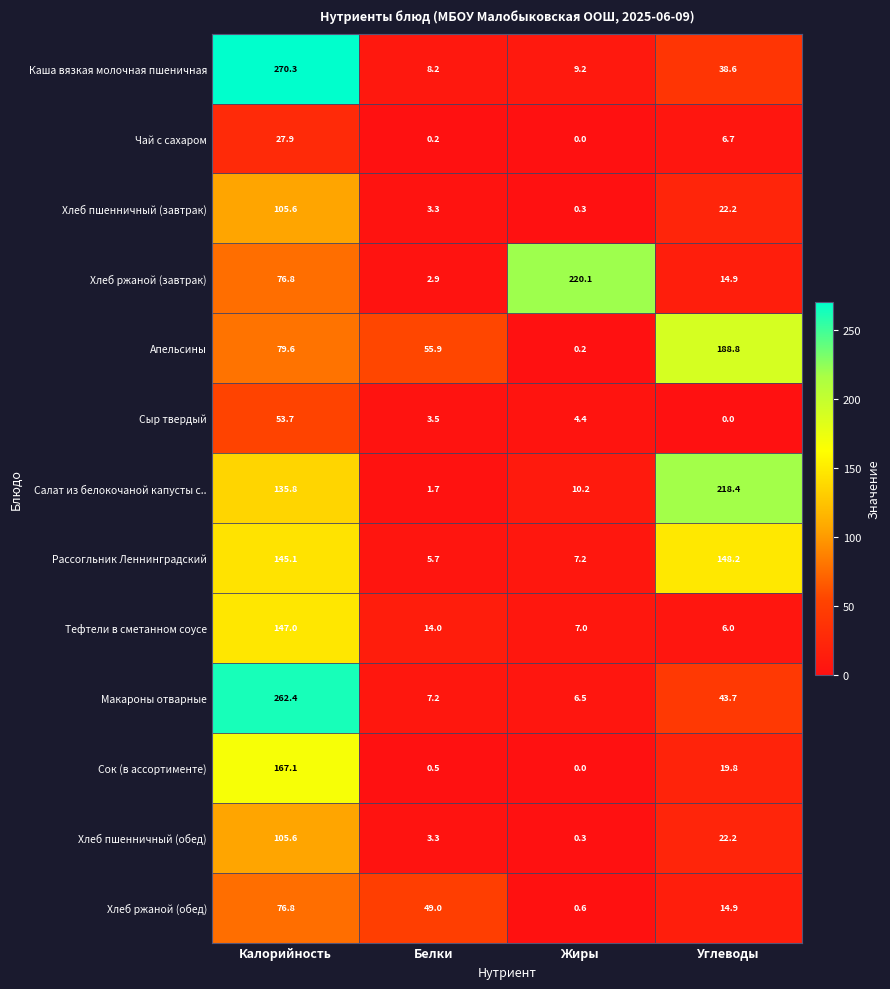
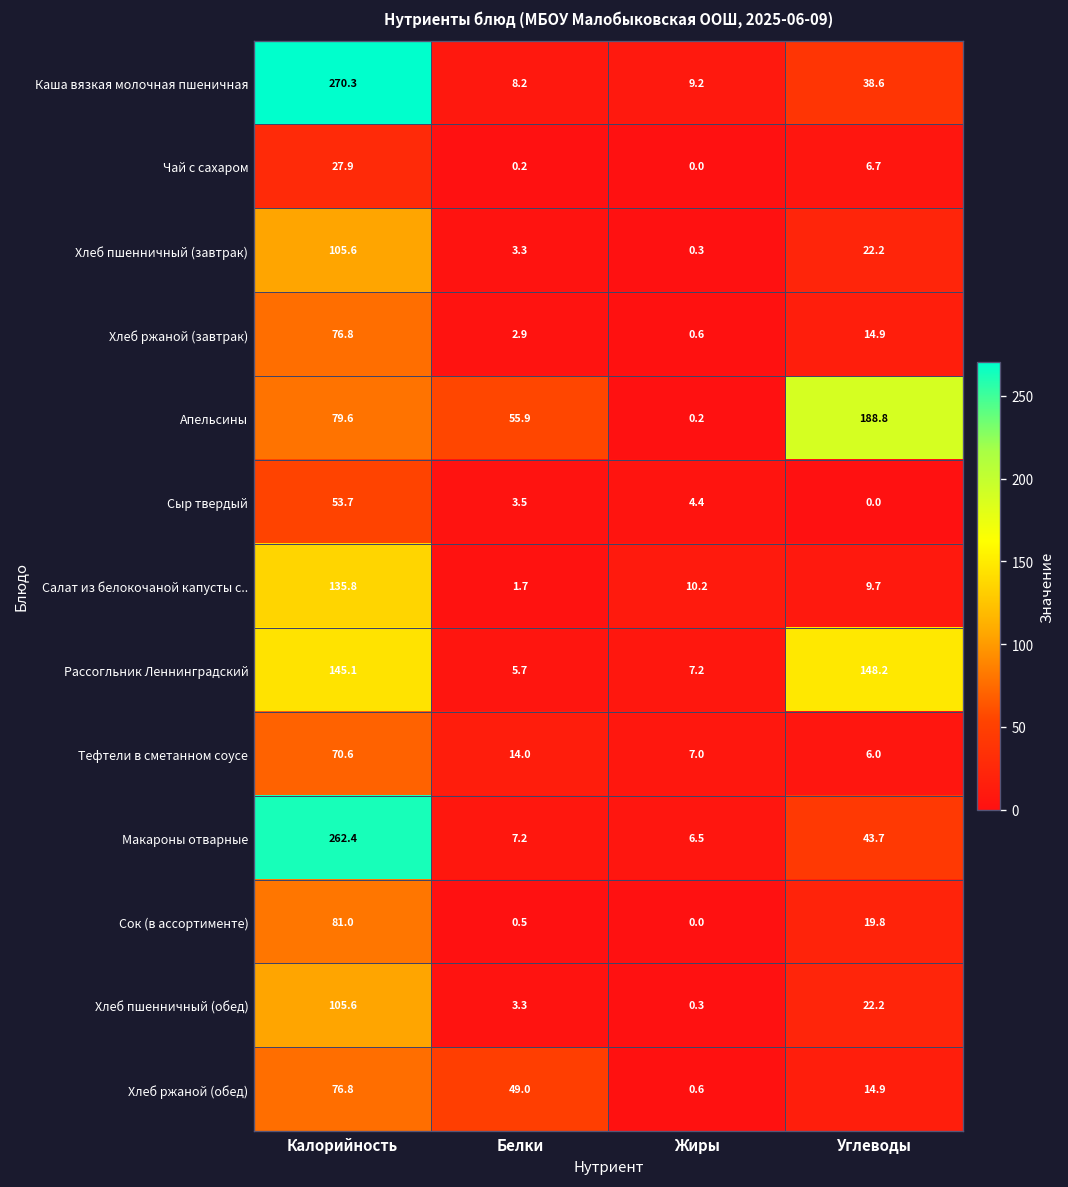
  {
    "Каша вязкая молочная пшеничная": {
      "Калорийность": 270.3,
      "Белки": 8.2,
      "Жиры": 9.2,
      "Углеводы": 38.6
    },
    "Чай с сахаром": {
      "Калорийность": 27.9,
      "Белки": 0.2,
      "Жиры": 0.0,
      "Углеводы": 6.7
    },
    "Хлеб пшенничный (завтрак)": {
      "Калорийность": 105.6,
      "Белки": 3.3,
      "Жиры": 0.3,
      "Углеводы": 22.2
    },
    "Хлеб ржаной (завтрак)": {
      "Калорийность": 76.8,
      "Белки": 2.9,
-     "Жиры": 220.1,
+     "Жиры": 0.6,
      "Углеводы": 14.9
    },
    "Апельсины": {
      "Калорийность": 79.6,
      "Белки": 55.9,
      "Жиры": 0.2,
      "Углеводы": 188.8
    },
    "Сыр твердый": {
      "Калорийность": 53.7,
      "Белки": 3.5,
      "Жиры": 4.4,
      "Углеводы": 0.0
    },
    "Салат из белокочаной капусты с..": {
      "Калорийность": 135.8,
      "Белки": 1.7,
      "Жиры": 10.2,
-     "Углеводы": 218.4
+     "Углеводы": 9.7
    },
    "Рассогльник Леннинградский": {
      "Калорийность": 145.1,
      "Белки": 5.7,
      "Жиры": 7.2,
      "Углеводы": 148.2
    },
    "Тефтели в сметанном соусе": {
-     "Калорийность": 147.0,
+     "Калорийность": 70.6,
      "Белки": 14.0,
      "Жиры": 7.0,
      "Углеводы": 6.0
    },
    "Макароны отварные": {
      "Калорийность": 262.4,
      "Белки": 7.2,
      "Жиры": 6.5,
      "Углеводы": 43.7
    },
    "Сок (в ассортименте)": {
-     "Калорийность": 167.1,
+     "Калорийность": 81.0,
      "Белки": 0.5,
      "Жиры": 0.0,
      "Углеводы": 19.8
    },
    "Хлеб пшенничный (обед)": {
      "Калорийность": 105.6,
      "Белки": 3.3,
      "Жиры": 0.3,
      "Углеводы": 22.2
    },
    "Хлеб ржаной (обед)": {
      "Калорийность": 76.8,
      "Белки": 49.0,
      "Жиры": 0.6,
      "Углеводы": 14.9
    }
  }
